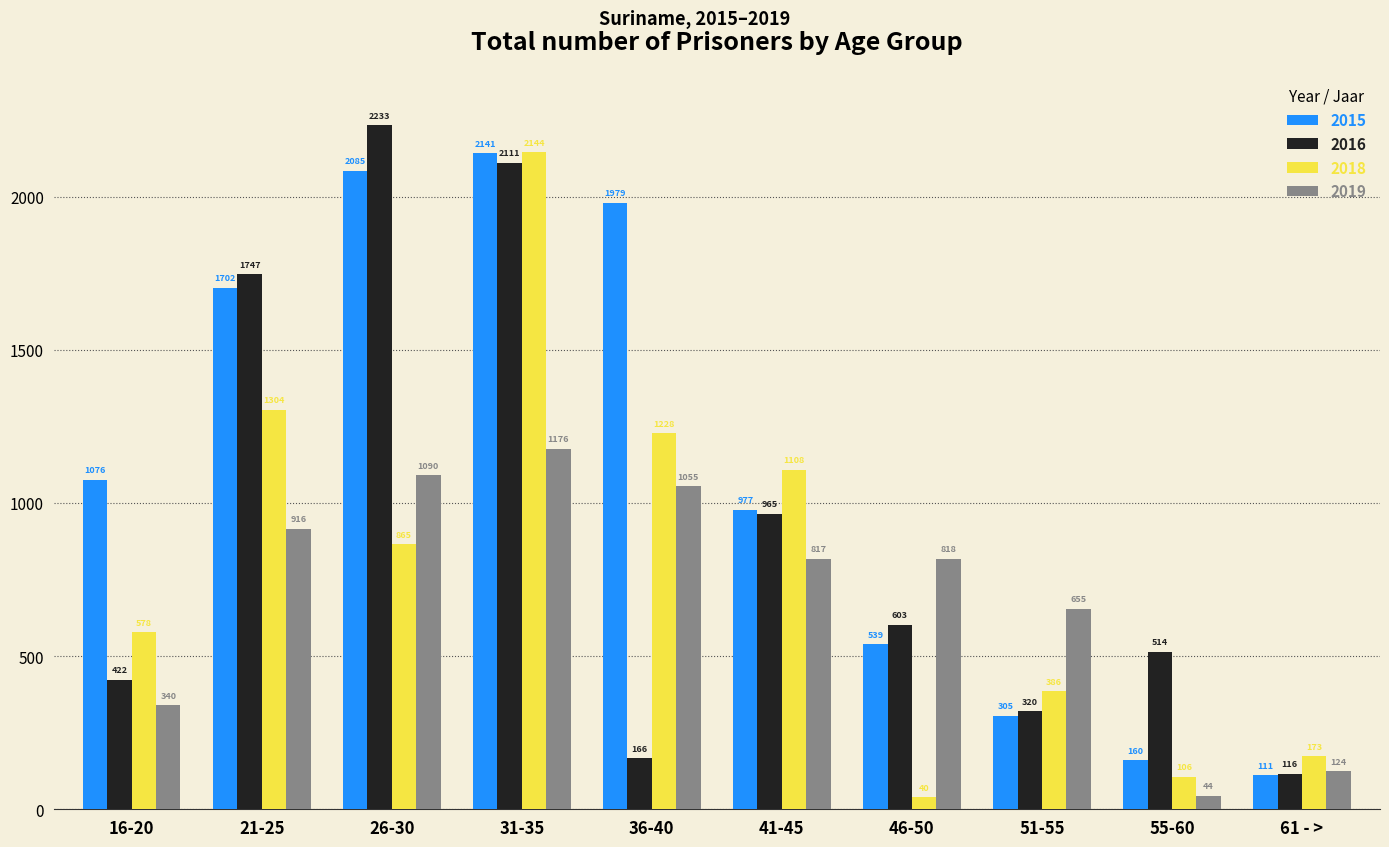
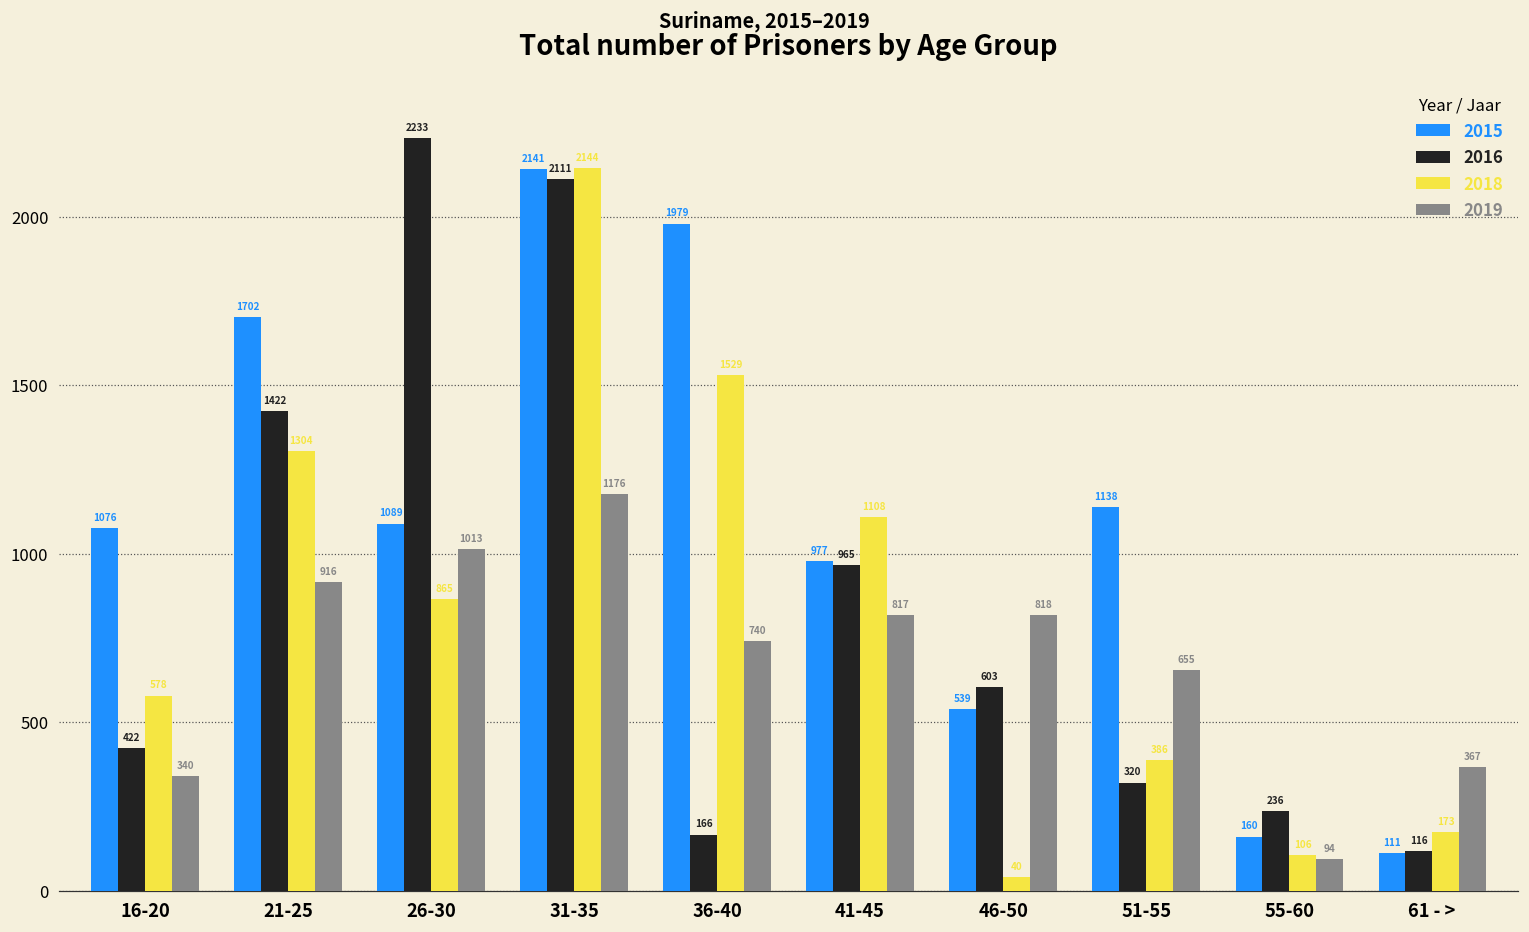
  {
    "2015": {
      "16-20": 1076,
      "21-25": 1702,
-     "26-30": 2085,
+     "26-30": 1089,
      "31-35": 2141,
      "36-40": 1979,
      "41-45": 977,
      "46-50": 539,
-     "51-55": 305,
+     "51-55": 1138,
      "55-60": 160,
      "61 - >": 111
    },
    "2016": {
      "16-20": 422,
-     "21-25": 1747,
+     "21-25": 1422,
      "26-30": 2233,
      "31-35": 2111,
      "36-40": 166,
      "41-45": 965,
      "46-50": 603,
      "51-55": 320,
-     "55-60": 514,
+     "55-60": 236,
      "61 - >": 116
    },
    "2018": {
      "16-20": 578,
      "21-25": 1304,
      "26-30": 865,
      "31-35": 2144,
-     "36-40": 1228,
+     "36-40": 1529,
      "41-45": 1108,
      "46-50": 40,
      "51-55": 386,
      "55-60": 106,
      "61 - >": 173
    },
    "2019": {
      "16-20": 340,
      "21-25": 916,
-     "26-30": 1090,
+     "26-30": 1013,
      "31-35": 1176,
-     "36-40": 1055,
+     "36-40": 740,
      "41-45": 817,
      "46-50": 818,
      "51-55": 655,
-     "55-60": 44,
-     "61 - >": 124
+     "55-60": 94,
+     "61 - >": 367
    }
  }
